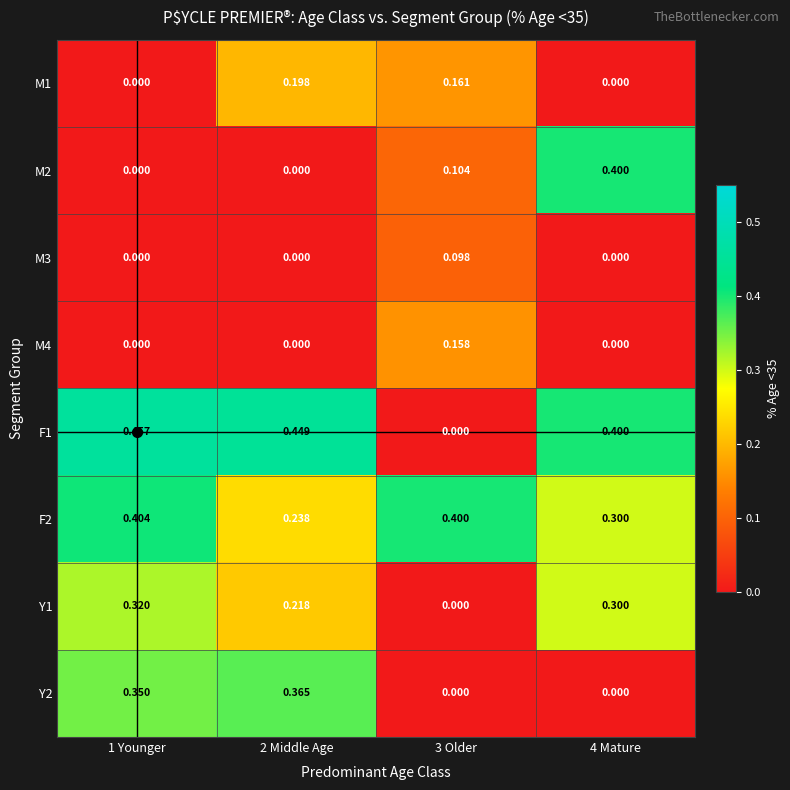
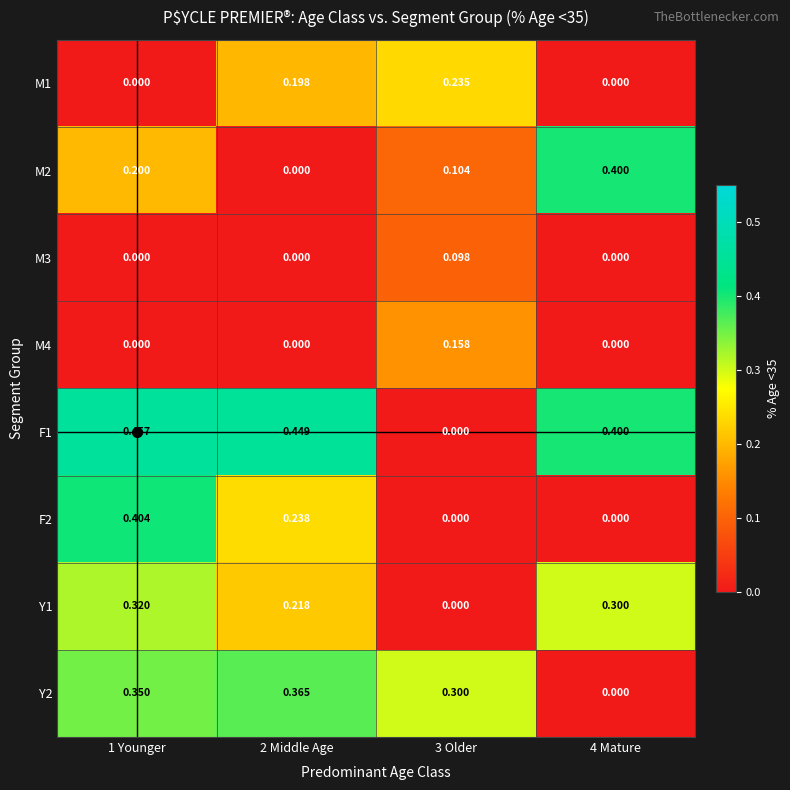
  {
    "M1": {
      "1 Younger": 0.000,
      "2 Middle Age": 0.198,
-     "3 Older": 0.161,
+     "3 Older": 0.235,
      "4 Mature": 0.000
    },
    "M2": {
-     "1 Younger": 0.000,
+     "1 Younger": 0.200,
      "2 Middle Age": 0.000,
      "3 Older": 0.104,
      "4 Mature": 0.400
    },
    "M3": {
      "1 Younger": 0.000,
      "2 Middle Age": 0.000,
      "3 Older": 0.098,
      "4 Mature": 0.000
    },
    "M4": {
      "1 Younger": 0.000,
      "2 Middle Age": 0.000,
      "3 Older": 0.158,
      "4 Mature": 0.000
    },
    "F1": {
      "2 Middle Age": 0.449,
      "3 Older": 0.000,
      "4 Mature": 0.400
    },
    "F2": {
      "1 Younger": 0.404,
      "2 Middle Age": 0.238,
-     "3 Older": 0.400,
-     "4 Mature": 0.300
+     "3 Older": 0.000,
+     "4 Mature": 0.000
    },
    "Y1": {
      "1 Younger": 0.320,
      "2 Middle Age": 0.218,
      "3 Older": 0.000,
      "4 Mature": 0.300
    },
    "Y2": {
      "1 Younger": 0.350,
      "2 Middle Age": 0.365,
-     "3 Older": 0.000,
+     "3 Older": 0.300,
      "4 Mature": 0.000
    }
  }
